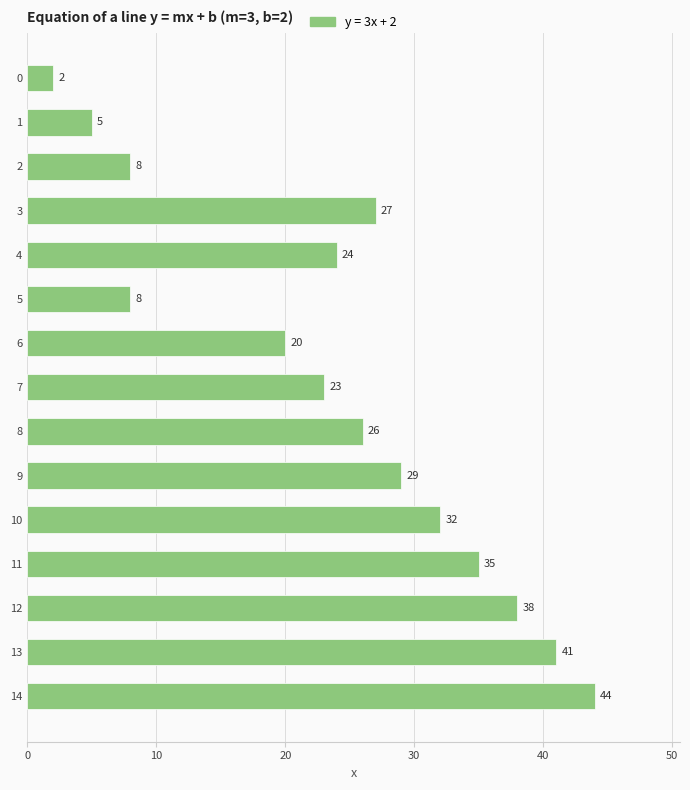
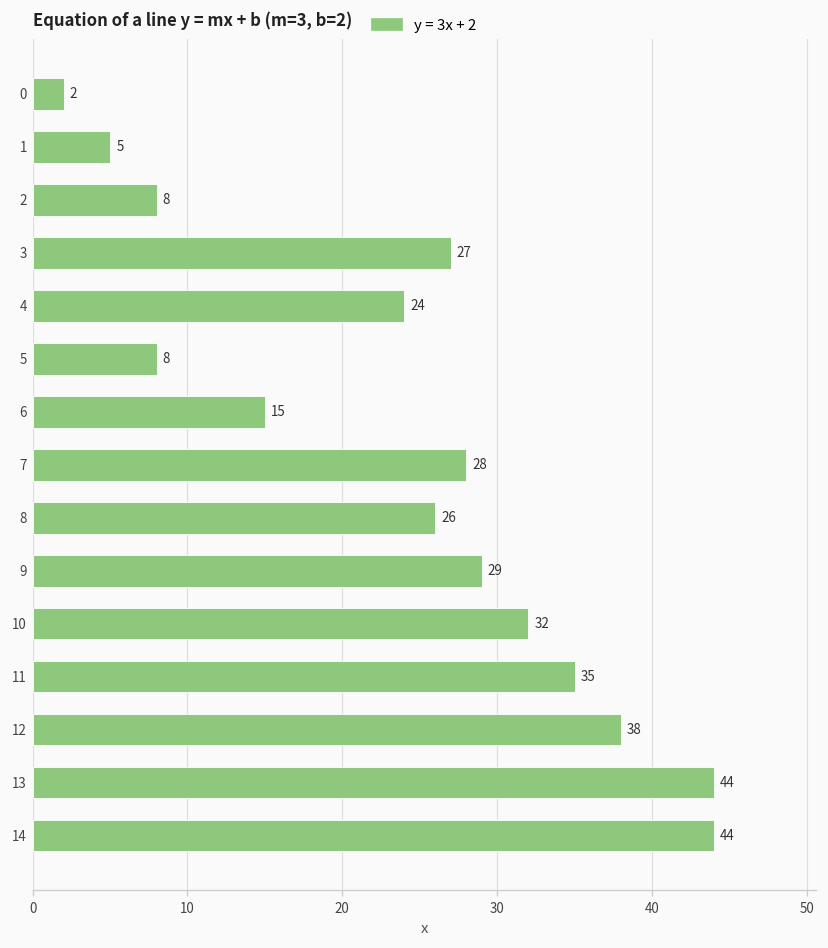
  {
    "0": 2,
    "1": 5,
    "2": 8,
    "3": 27,
    "4": 24,
    "5": 8,
-   "6": 20,
-   "7": 23,
+   "6": 15,
+   "7": 28,
    "8": 26,
    "9": 29,
    "10": 32,
    "11": 35,
    "12": 38,
-   "13": 41,
+   "13": 44,
    "14": 44
  }
